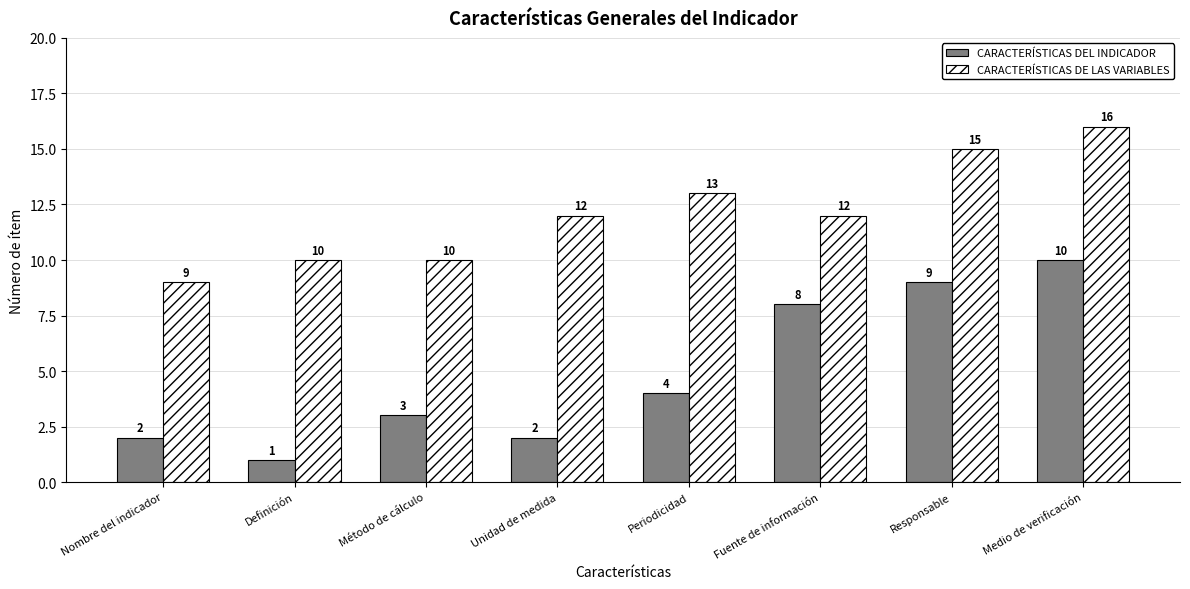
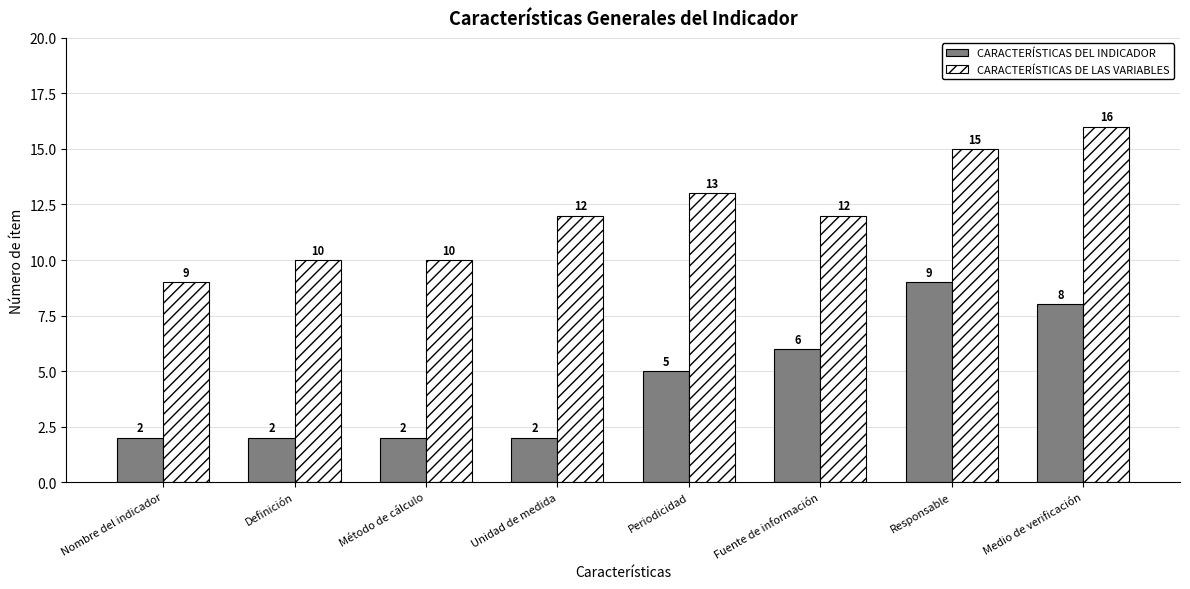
  {
    "CARACTERÍSTICAS DEL INDICADOR": {
      "Nombre del indicador": 2,
-     "Definición": 1,
-     "Método de cálculo": 3,
+     "Definición": 2,
+     "Método de cálculo": 2,
      "Unidad de medida": 2,
-     "Periodicidad": 4,
-     "Fuente de información": 8,
+     "Periodicidad": 5,
+     "Fuente de información": 6,
      "Responsable": 9,
-     "Medio de verificación": 10
+     "Medio de verificación": 8
    },
    "CARACTERÍSTICAS DE LAS VARIABLES": {
      "Nombre del indicador": 9,
      "Definición": 10,
      "Método de cálculo": 10,
      "Unidad de medida": 12,
      "Periodicidad": 13,
      "Fuente de información": 12,
      "Responsable": 15,
      "Medio de verificación": 16
    }
  }
